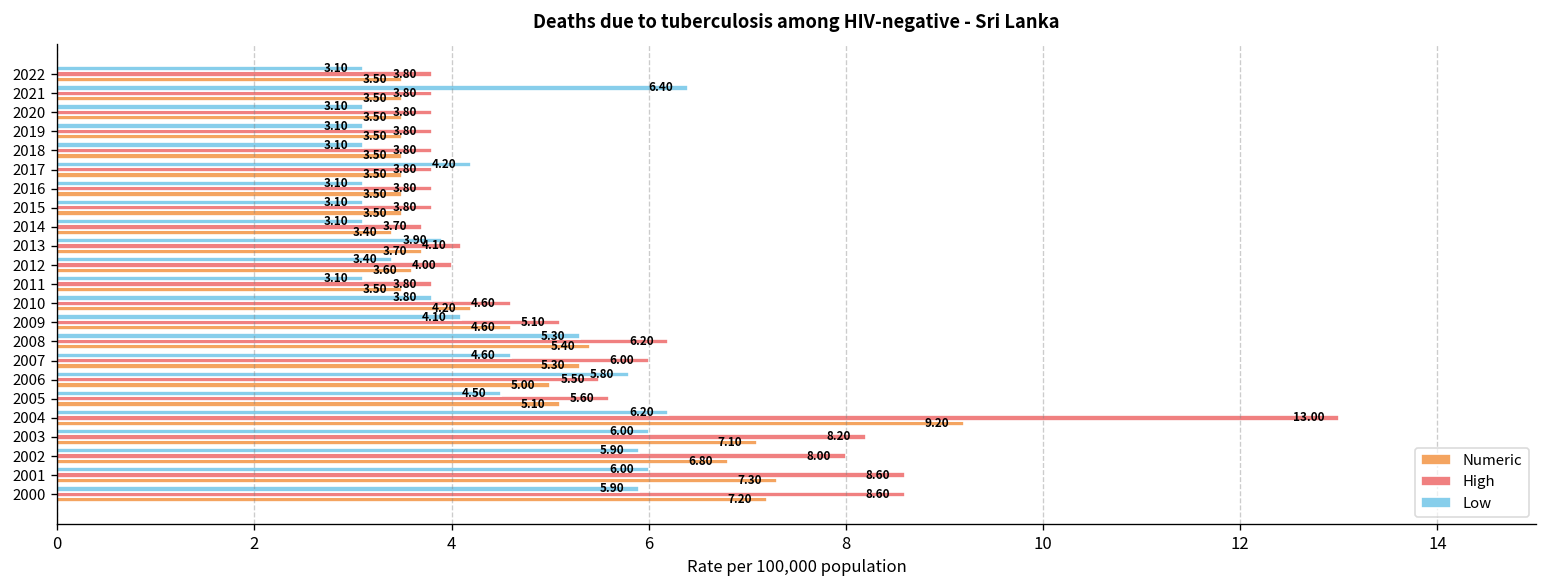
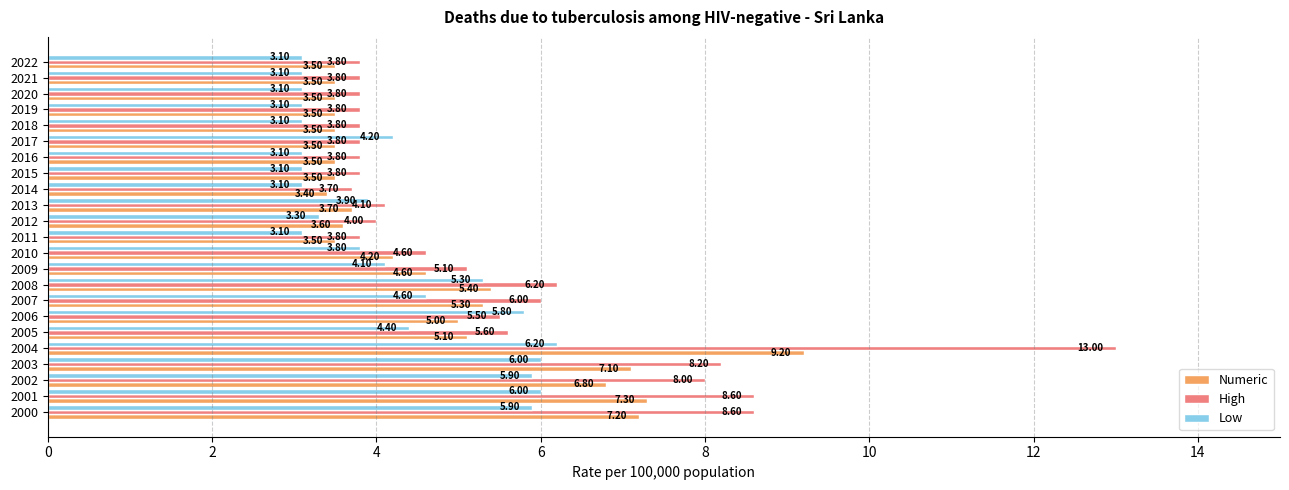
  {
    "Low": {
      "2022": 3.10,
-     "2021": 6.40,
+     "2021": 3.10,
      "2020": 3.10,
      "2019": 3.10,
      "2018": 3.10,
      "2017": 4.20,
      "2016": 3.10,
      "2015": 3.10,
      "2014": 3.10,
      "2013": 3.90,
-     "2012": 3.40,
+     "2012": 3.30,
      "2011": 3.10,
      "2010": 3.80,
      "2008": 5.30,
      "2007": 4.60,
      "2006": 5.80,
-     "2005": 4.50,
+     "2005": 4.40,
      "2004": 6.20,
      "2003": 6.00,
      "2002": 5.90,
      "2001": 6.00,
      "2000": 5.90
    }
  }
